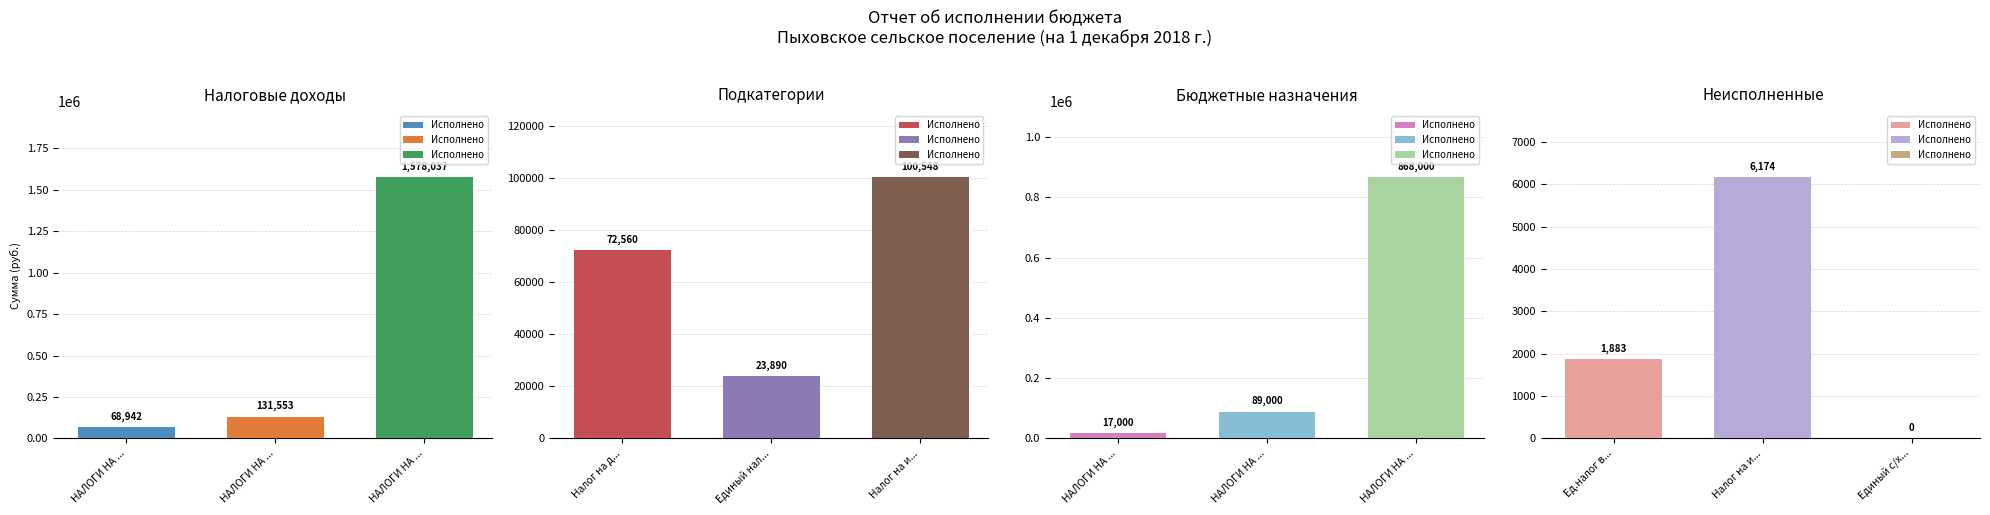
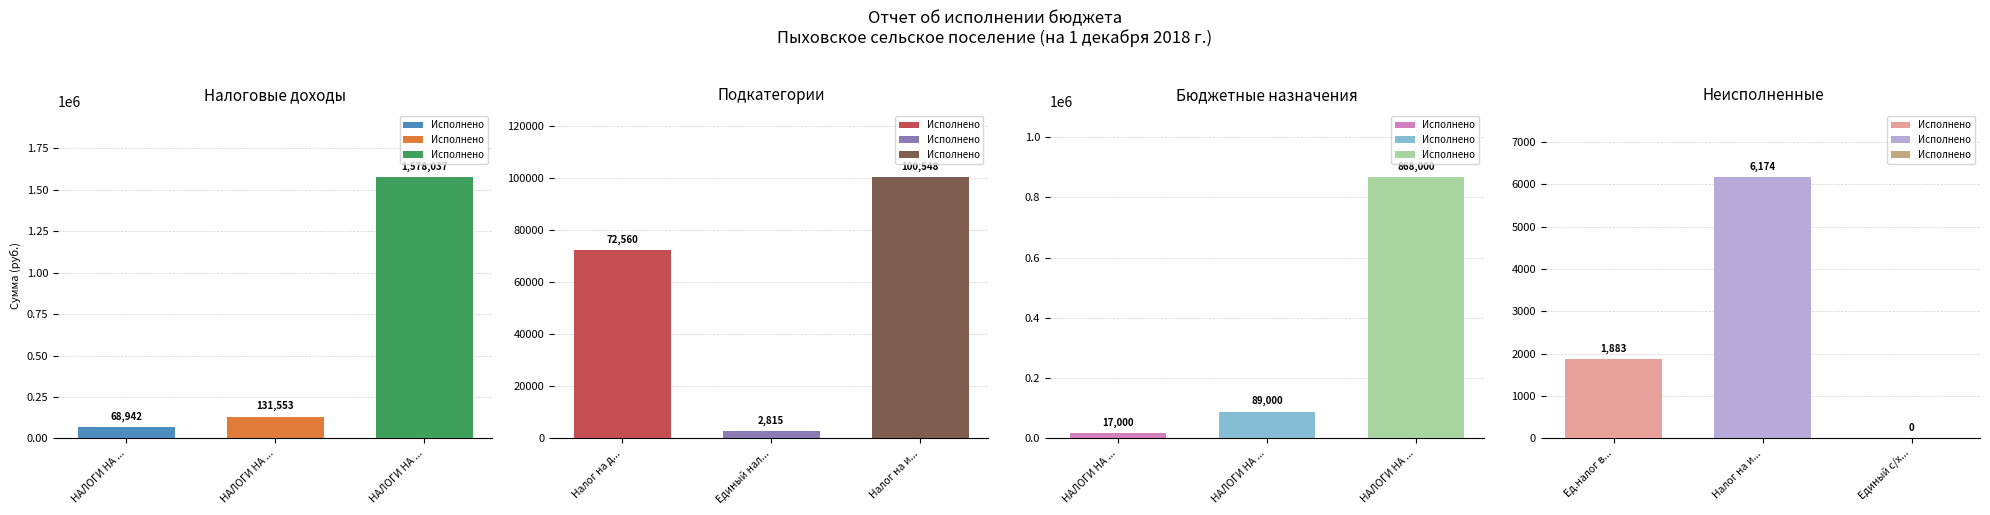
  {
    "Подкатегории": {
      "Налог на д...": "72,560",
-     "Единый нал...": "23,890"
+     "Единый нал...": "2,815"
    },
    "Неисполненные": {
      "Ед.налог в...": "1,883",
      "Налог на и...": "6,174",
      "Единый с/х...": "0"
    }
  }
